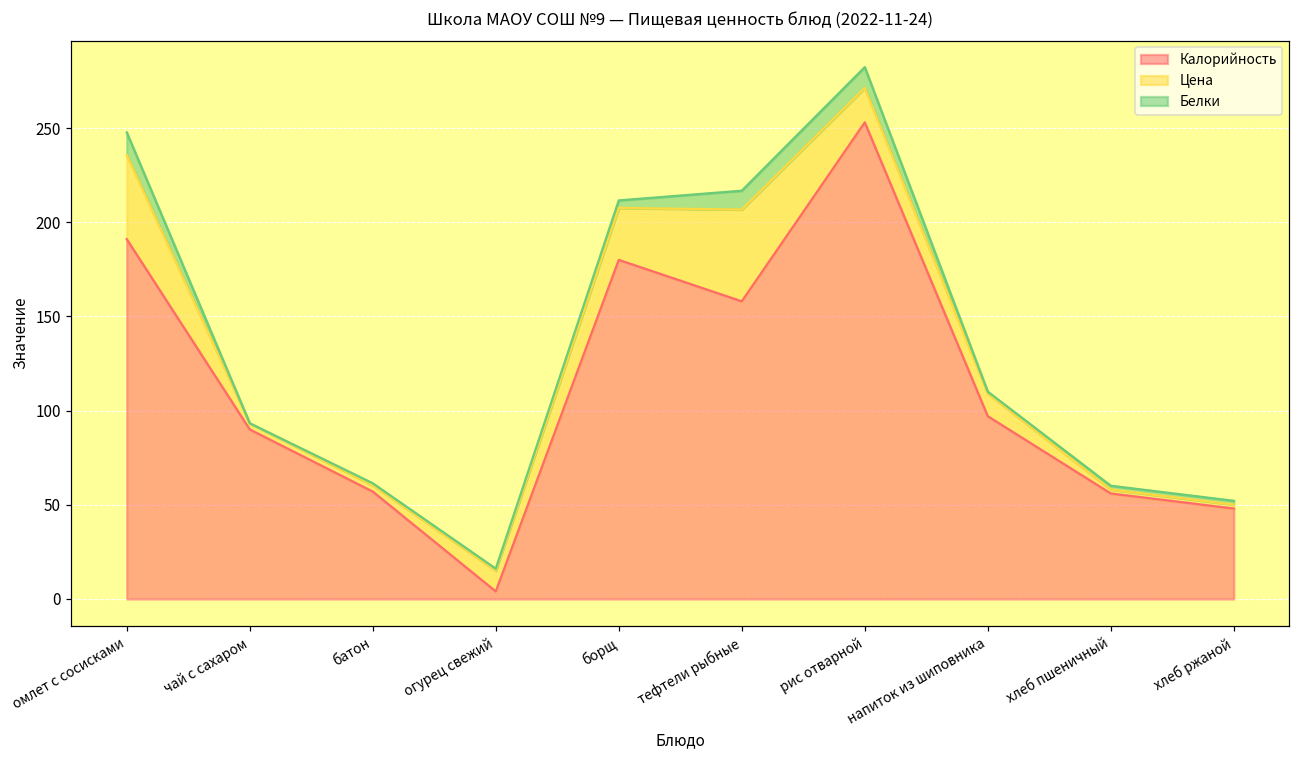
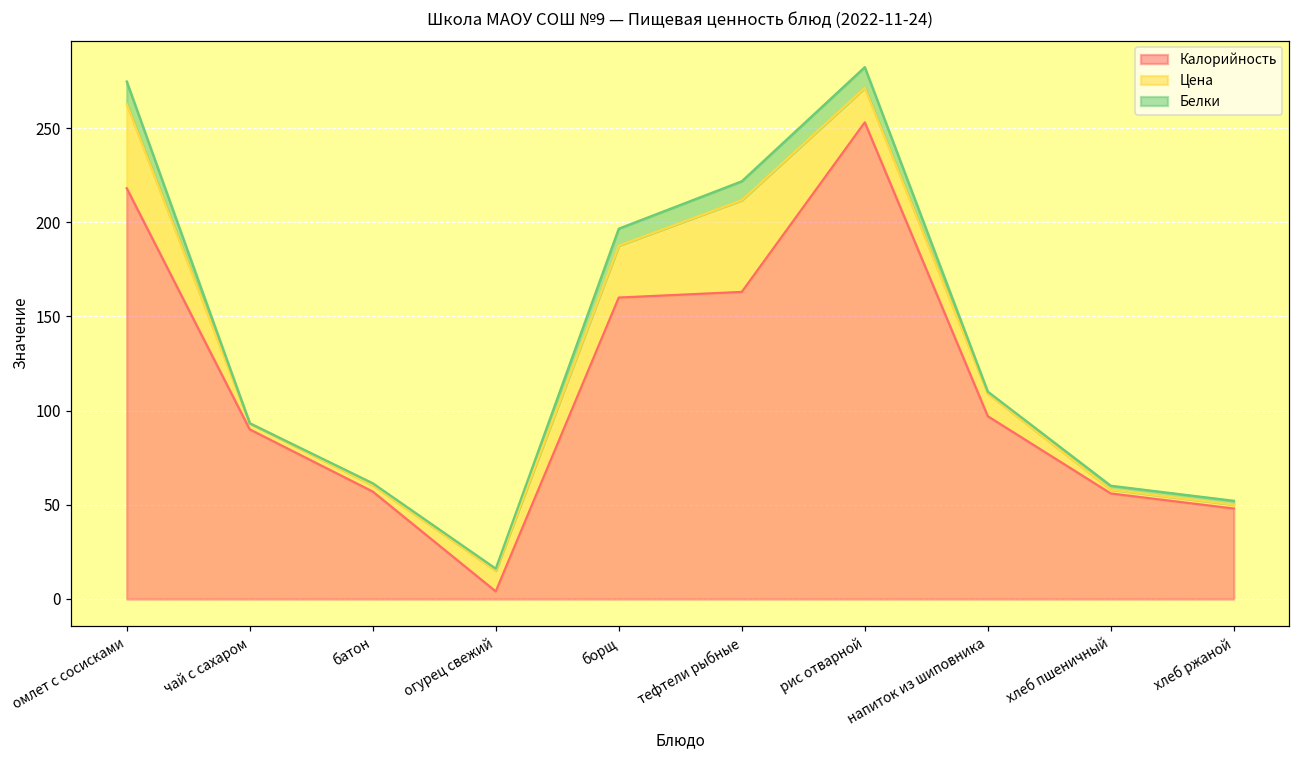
  {
    "Калорийность": {
-     "омлет с сосисками": 191,
+     "омлет с сосисками": 218,
      "чай с сахаром": 90,
      "батон": 57,
      "огурец свежий": 4,
-     "борщ": 180,
-     "тефтели рыбные": 158,
+     "борщ": 160,
+     "тефтели рыбные": 163,
      "рис отварной": 253,
      "напиток из шиповника": 97,
      "хлеб пшеничный": 56,
      "хлеб ржаной": 48
    },
    "Цена": {
      "омлет с сосисками": 45,
      "борщ": 28,
      "тефтели рыбные": 49,
      "рис отварной": 18,
      "хлеб пшеничный": 2,
      "хлеб ржаной": 2
    },
    "Белки": {
      "омлет с сосисками": 12,
-     "борщ": 4,
+     "борщ": 9,
      "тефтели рыбные": 10,
      "рис отварной": 11,
      "хлеб пшеничный": 2,
      "хлеб ржаной": 2
    }
  }
